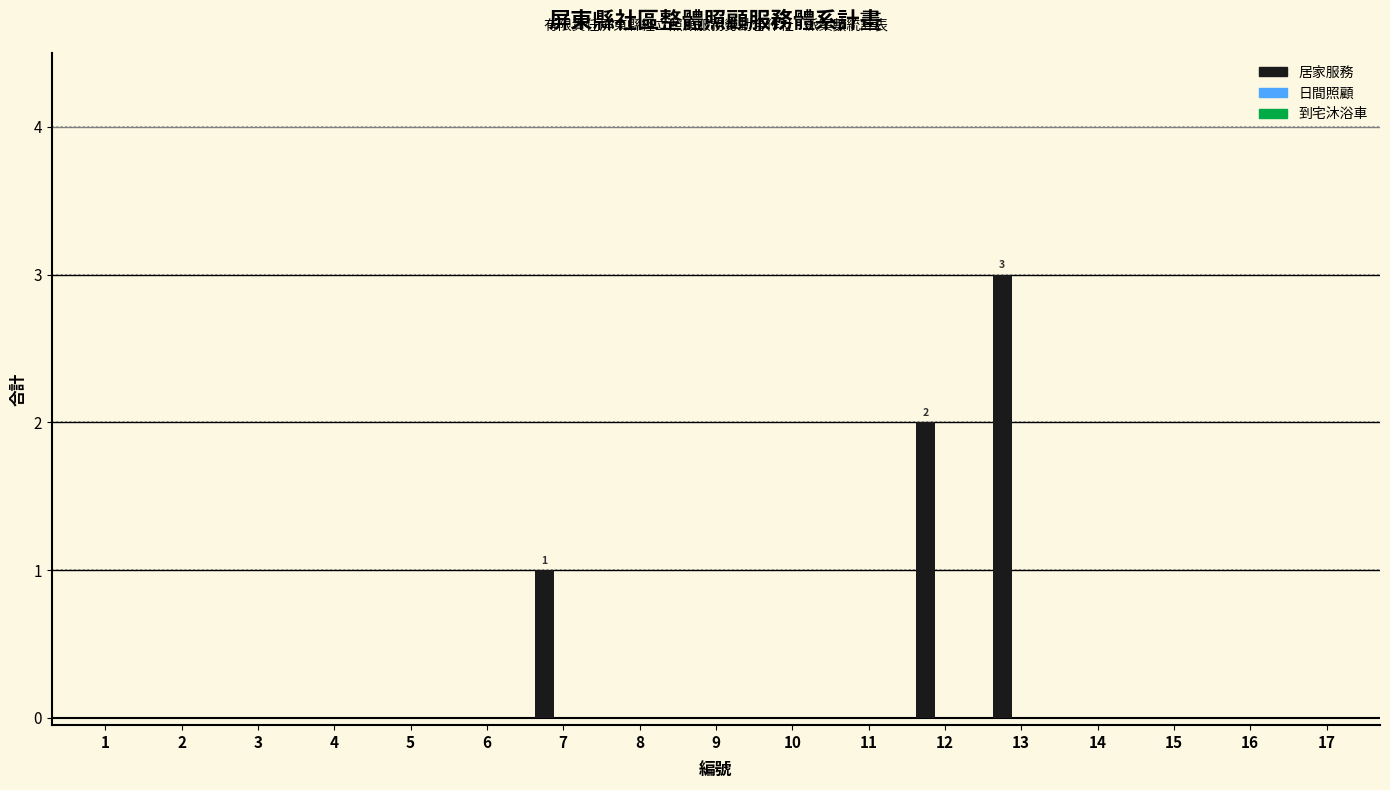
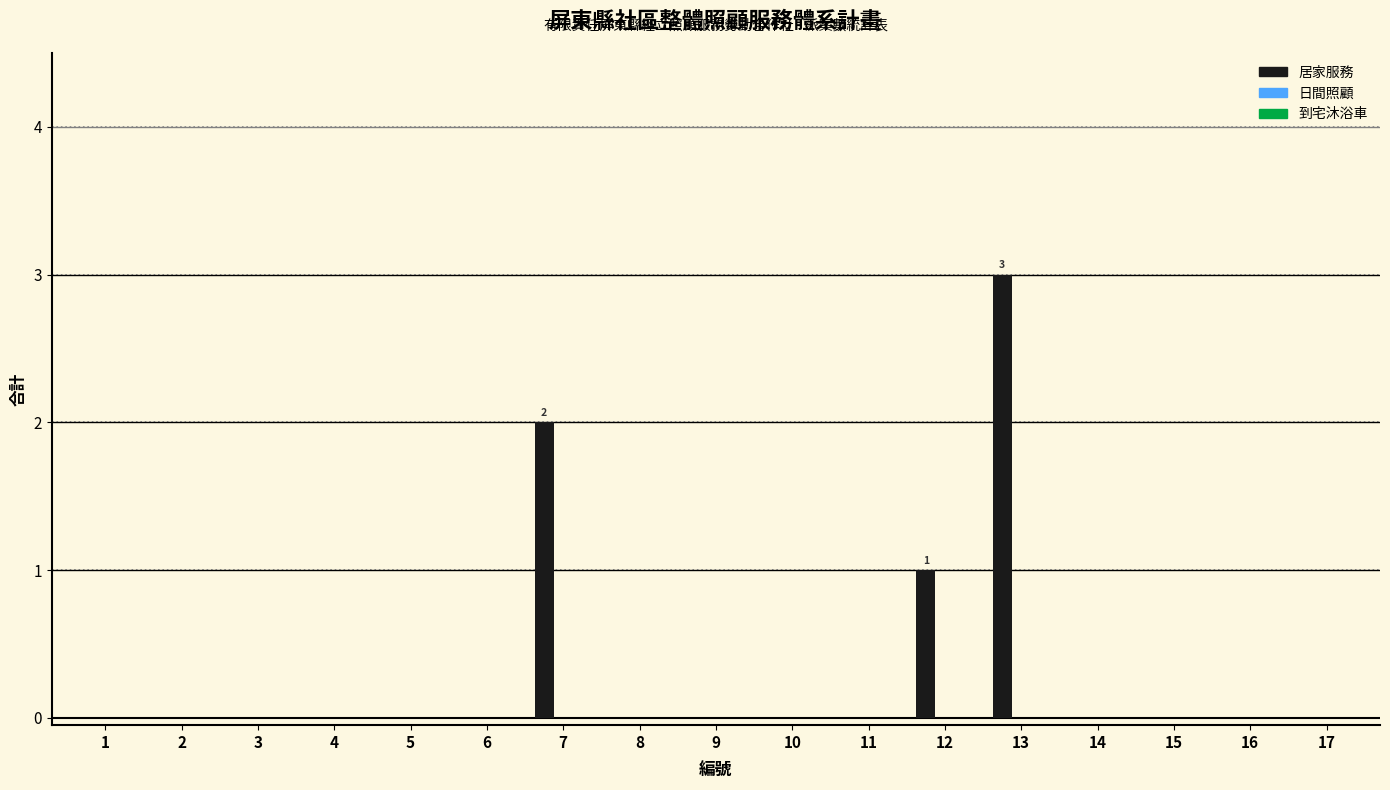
  {
    "居家服務": {
-     "7": 1,
-     "12": 2,
+     "7": 2,
+     "12": 1,
      "13": 3
    },
    "日間照顧": {
      "1": 0.00,
      "2": 0.00,
      "3": 0.00,
      "4": 0.00,
      "5": 0.00,
      "6": 0.00,
      "7": 0.00,
      "8": 0.00,
      "9": 0.00,
      "10": 0.00,
      "11": 0.00,
      "12": 0.00,
      "13": 0.00,
      "14": 0.00,
      "15": 0.00,
      "16": 0.00,
      "17": 0.00
    },
    "到宅沐浴車": {
      "1": 0.00,
      "2": 0.00,
      "3": 0.00,
      "4": 0.00,
      "5": 0.00,
      "6": 0.00,
      "7": 0.00,
      "8": 0.00,
      "9": 0.00,
      "10": 0.00,
      "11": 0.00,
      "12": 0.00,
      "13": 0.00,
      "14": 0.00,
      "15": 0.00,
      "16": 0.00,
      "17": 0.00
    }
  }
